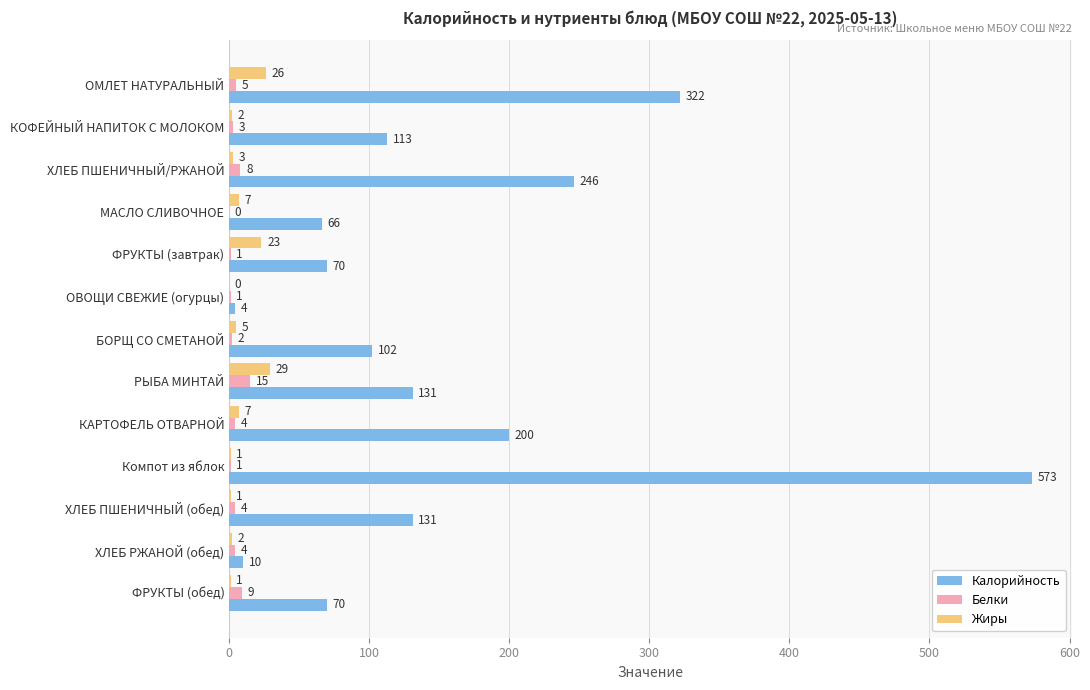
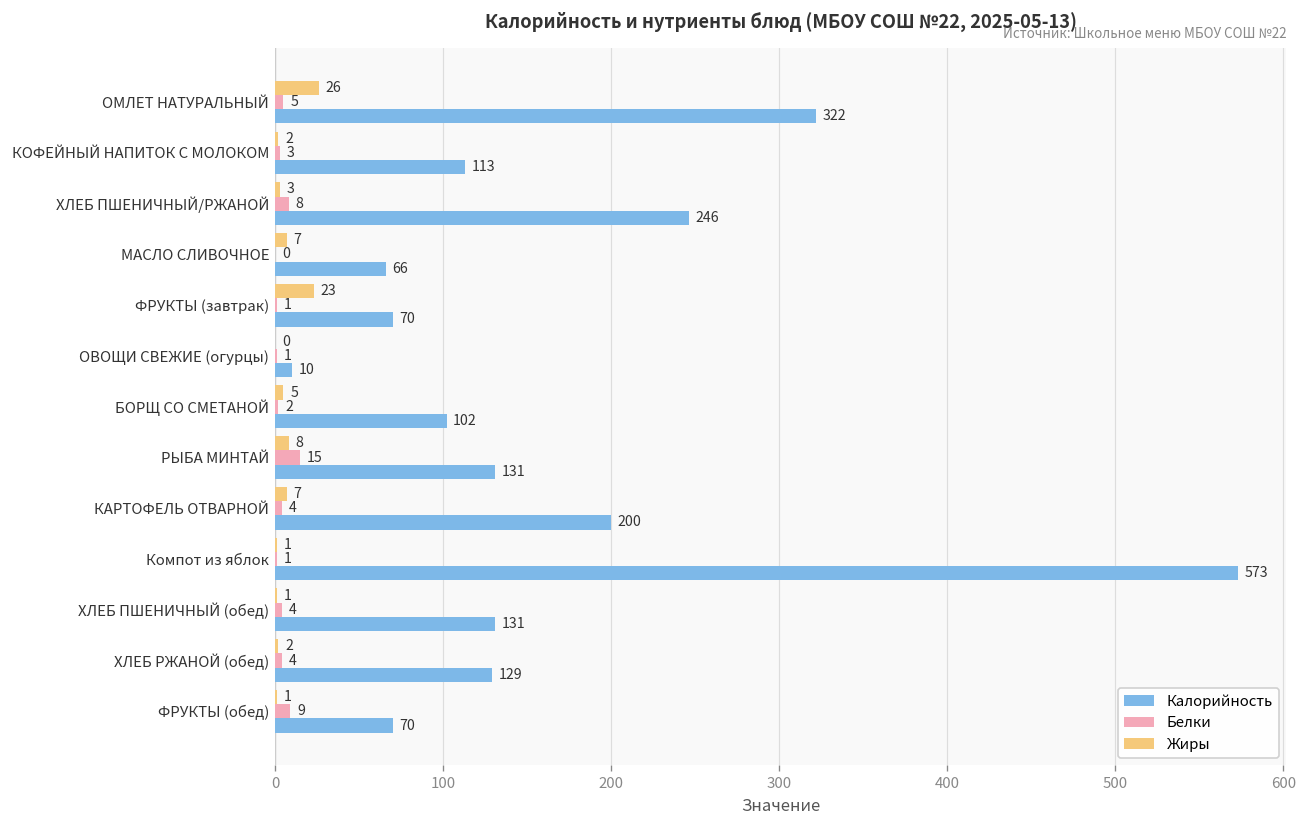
  {
    "Калорийность": {
      "ОМЛЕТ НАТУРАЛЬНЫЙ": 322,
      "КОФЕЙНЫЙ НАПИТОК С МОЛОКОМ": 113,
      "ХЛЕБ ПШЕНИЧНЫЙ/РЖАНОЙ": 246,
      "МАСЛО СЛИВОЧНОЕ": 66,
      "ФРУКТЫ (завтрак)": 70,
-     "ОВОЩИ СВЕЖИЕ (огурцы)": 4,
+     "ОВОЩИ СВЕЖИЕ (огурцы)": 10,
      "БОРЩ СО СМЕТАНОЙ": 102,
      "РЫБА МИНТАЙ": 131,
      "КАРТОФЕЛЬ ОТВАРНОЙ": 200,
      "Компот из яблок": 573,
      "ХЛЕБ ПШЕНИЧНЫЙ (обед)": 131,
-     "ХЛЕБ РЖАНОЙ (обед)": 10,
+     "ХЛЕБ РЖАНОЙ (обед)": 129,
      "ФРУКТЫ (обед)": 70
    },
    "Белки": {
      "ОМЛЕТ НАТУРАЛЬНЫЙ": 5,
      "КОФЕЙНЫЙ НАПИТОК С МОЛОКОМ": 3,
      "ХЛЕБ ПШЕНИЧНЫЙ/РЖАНОЙ": 8,
      "МАСЛО СЛИВОЧНОЕ": 0,
      "ФРУКТЫ (завтрак)": 1,
      "ОВОЩИ СВЕЖИЕ (огурцы)": 1,
      "БОРЩ СО СМЕТАНОЙ": 2,
      "РЫБА МИНТАЙ": 15,
      "КАРТОФЕЛЬ ОТВАРНОЙ": 4,
      "Компот из яблок": 1,
      "ХЛЕБ ПШЕНИЧНЫЙ (обед)": 4,
      "ХЛЕБ РЖАНОЙ (обед)": 4,
      "ФРУКТЫ (обед)": 9
    },
    "Жиры": {
      "ОМЛЕТ НАТУРАЛЬНЫЙ": 26,
      "КОФЕЙНЫЙ НАПИТОК С МОЛОКОМ": 2,
      "ХЛЕБ ПШЕНИЧНЫЙ/РЖАНОЙ": 3,
      "МАСЛО СЛИВОЧНОЕ": 7,
      "ФРУКТЫ (завтрак)": 23,
      "ОВОЩИ СВЕЖИЕ (огурцы)": 0,
      "БОРЩ СО СМЕТАНОЙ": 5,
-     "РЫБА МИНТАЙ": 29,
+     "РЫБА МИНТАЙ": 8,
      "КАРТОФЕЛЬ ОТВАРНОЙ": 7,
      "Компот из яблок": 1,
      "ХЛЕБ ПШЕНИЧНЫЙ (обед)": 1,
      "ХЛЕБ РЖАНОЙ (обед)": 2,
      "ФРУКТЫ (обед)": 1
    }
  }
